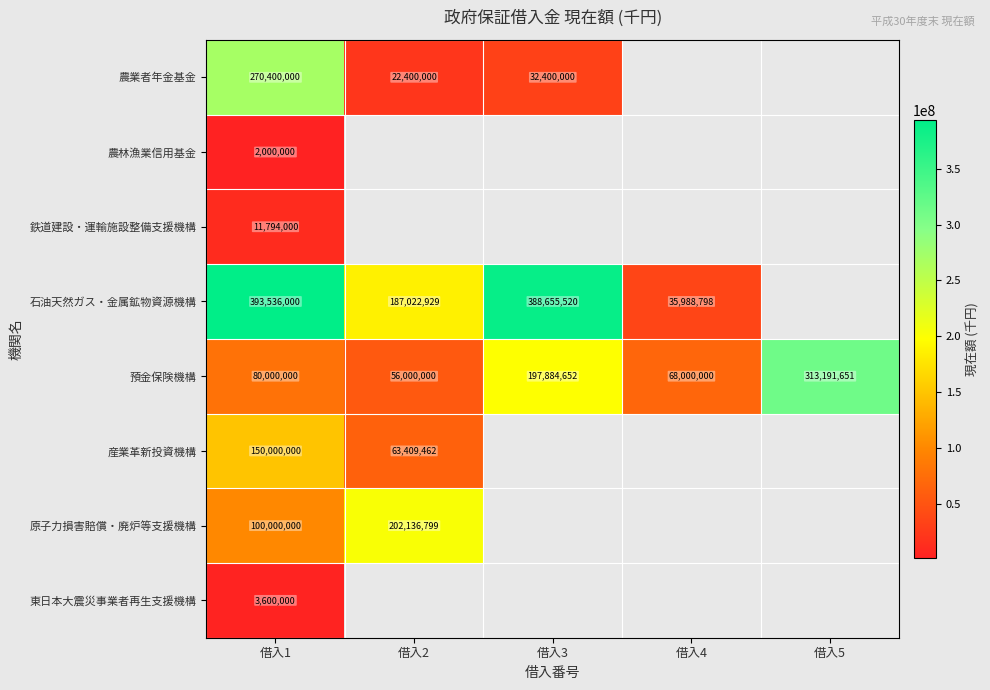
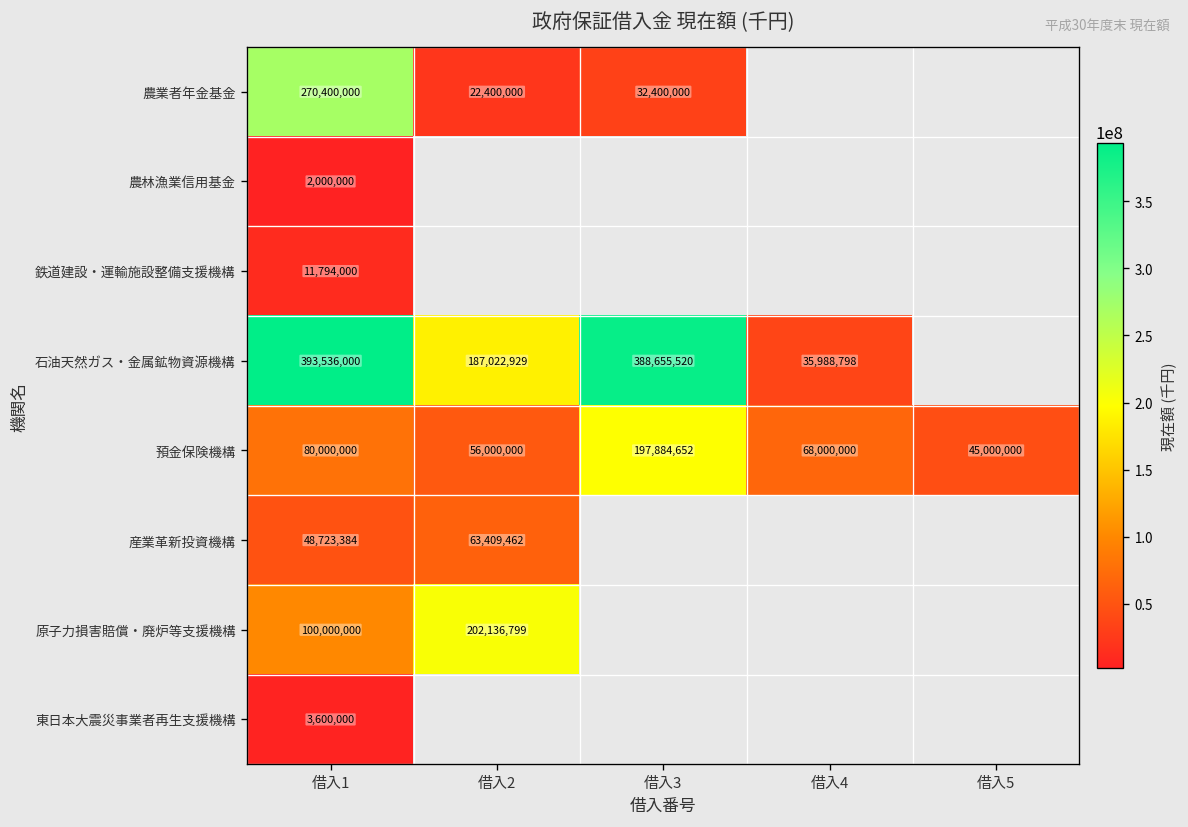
  {
    "預金保険機構": {
-     "借入5": "313,191,651"
+     "借入5": "45,000,000"
    },
    "産業革新投資機構": {
-     "借入1": "150,000,000"
+     "借入1": "48,723,384"
    }
  }
